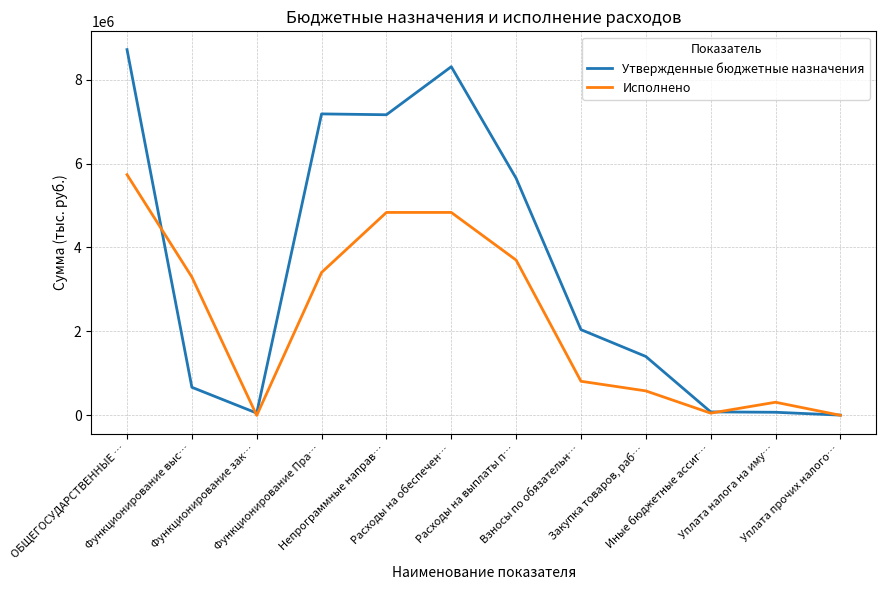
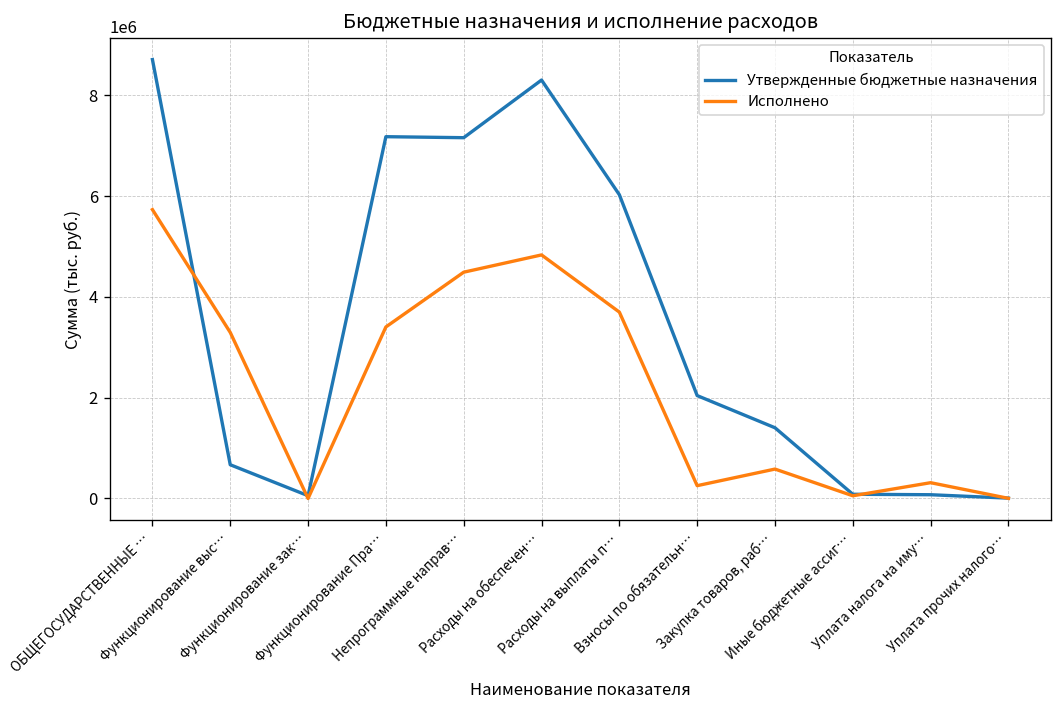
  {
    "Утвержденные бюджетные назначения": {
      "ОБЩЕГОСУДАРСТВЕННЫЕ …": 8700000,
      "Функционирование выс…": 700000,
      "Функционирование Пра…": 7200000,
      "Непрограммные направ…": 7200000,
      "Расходы на обеспечен…": 8300000,
-     "Расходы на выплаты п…": 5600000,
+     "Расходы на выплаты п…": 6000000,
      "Взносы по обязательн…": 2000000,
      "Закупка товаров, раб…": 1400000,
      "Уплата налога на иму…": 100000
    },
    "Исполнено": {
      "ОБЩЕГОСУДАРСТВЕННЫЕ …": 5700000,
      "Функционирование выс…": 3300000,
      "Функционирование Пра…": 3400000,
-     "Непрограммные направ…": 4800000,
+     "Непрограммные направ…": 4500000,
      "Расходы на обеспечен…": 4800000,
      "Расходы на выплаты п…": 3700000,
-     "Взносы по обязательн…": 800000,
+     "Взносы по обязательн…": 300000,
      "Закупка товаров, раб…": 600000,
      "Уплата налога на иму…": 300000
    }
  }
